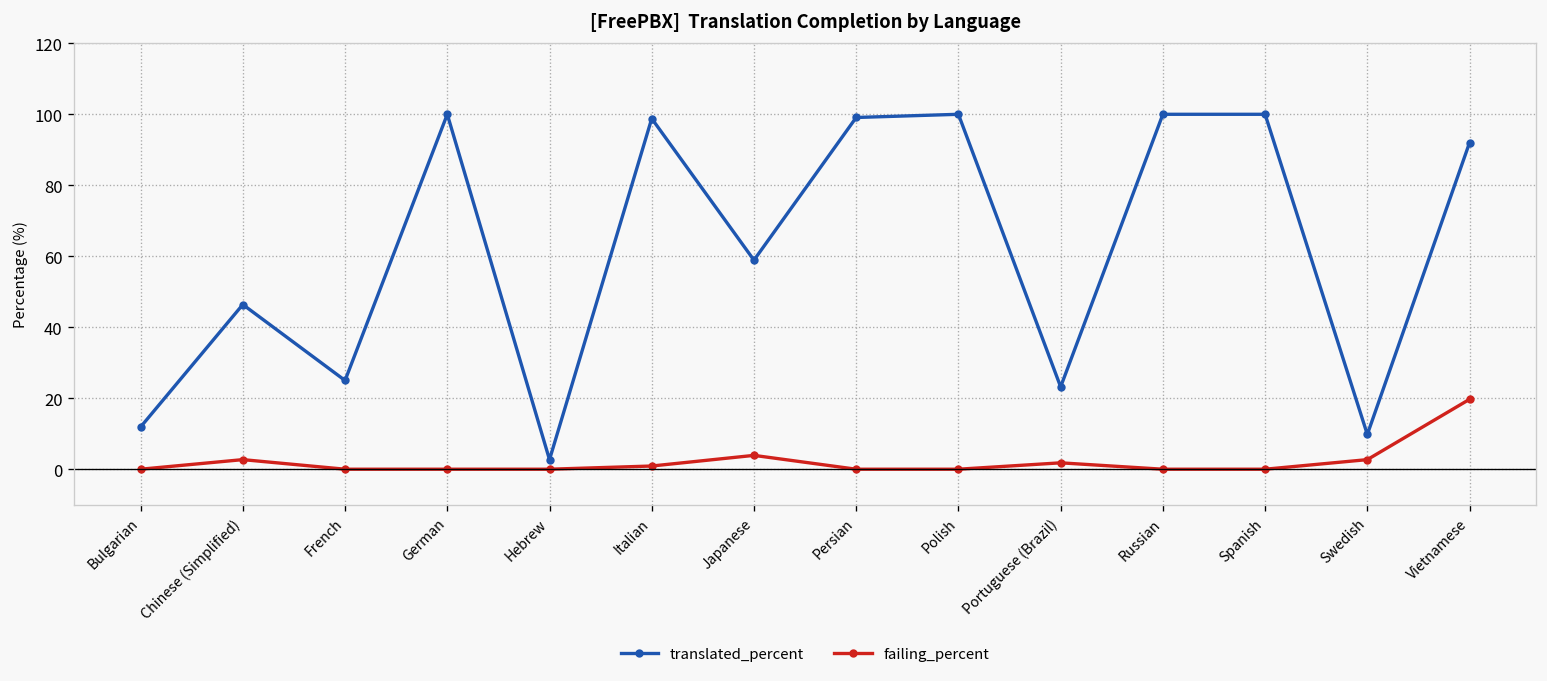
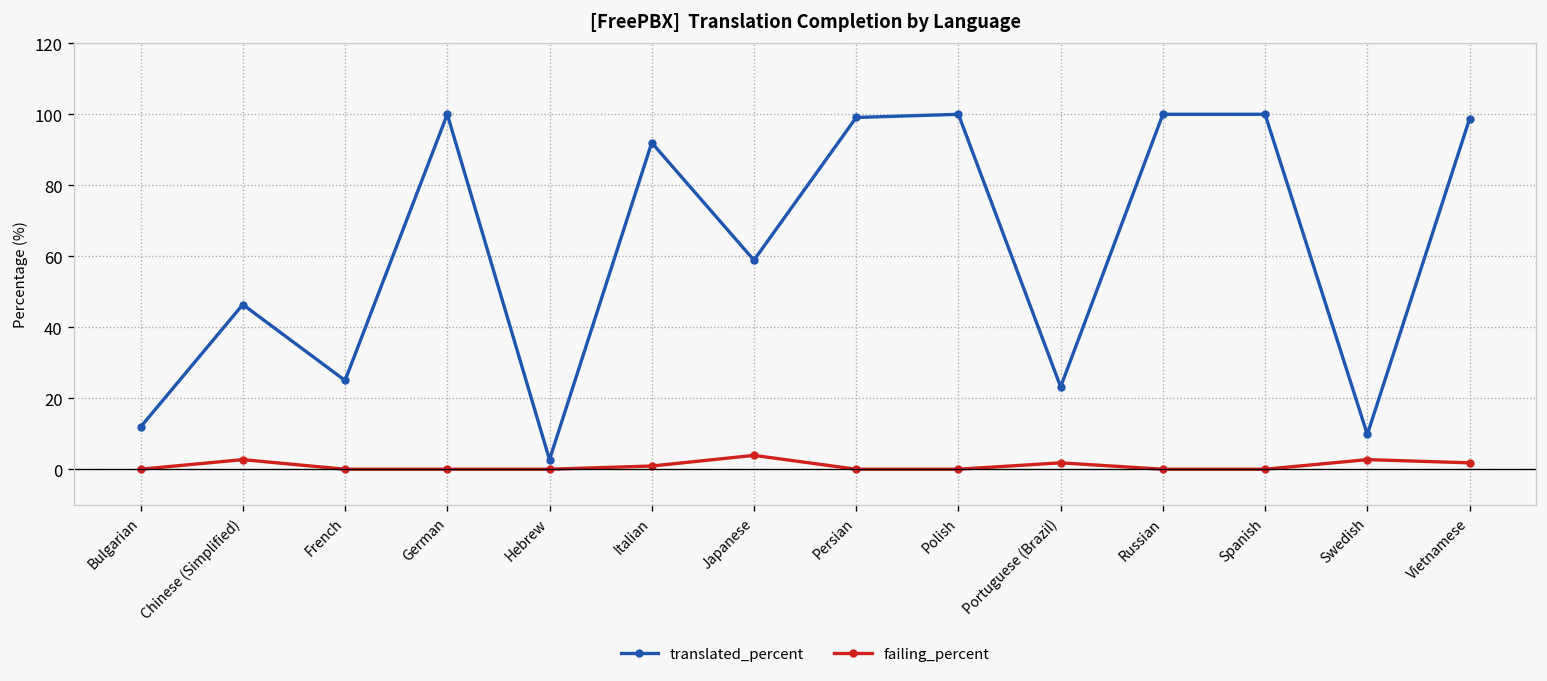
  {
    "translated_percent": {
      "Bulgarian": 12,
      "Chinese (Simplified)": 46,
      "French": 25,
      "German": 100,
      "Hebrew": 3,
-     "Italian": 99,
+     "Italian": 92,
      "Japanese": 59,
      "Persian": 99,
      "Polish": 100,
      "Portuguese (Brazil)": 23,
      "Russian": 100,
      "Spanish": 100,
      "Swedish": 10,
-     "Vietnamese": 92
+     "Vietnamese": 99
    },
    "failing_percent": {
      "Bulgarian": 0,
      "Chinese (Simplified)": 3,
      "French": 0,
      "German": 0,
      "Hebrew": 0,
      "Italian": 1,
      "Japanese": 4,
      "Persian": 0,
      "Polish": 0,
      "Portuguese (Brazil)": 2,
      "Russian": 0,
      "Spanish": 0,
      "Swedish": 3,
-     "Vietnamese": 20
+     "Vietnamese": 2
    }
  }
